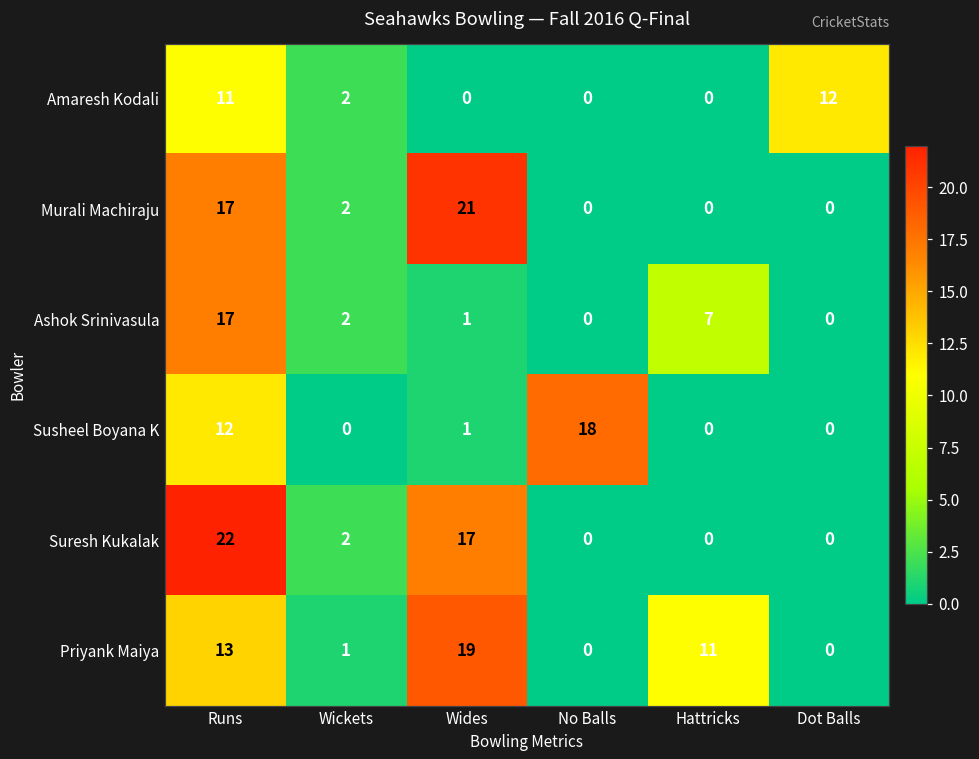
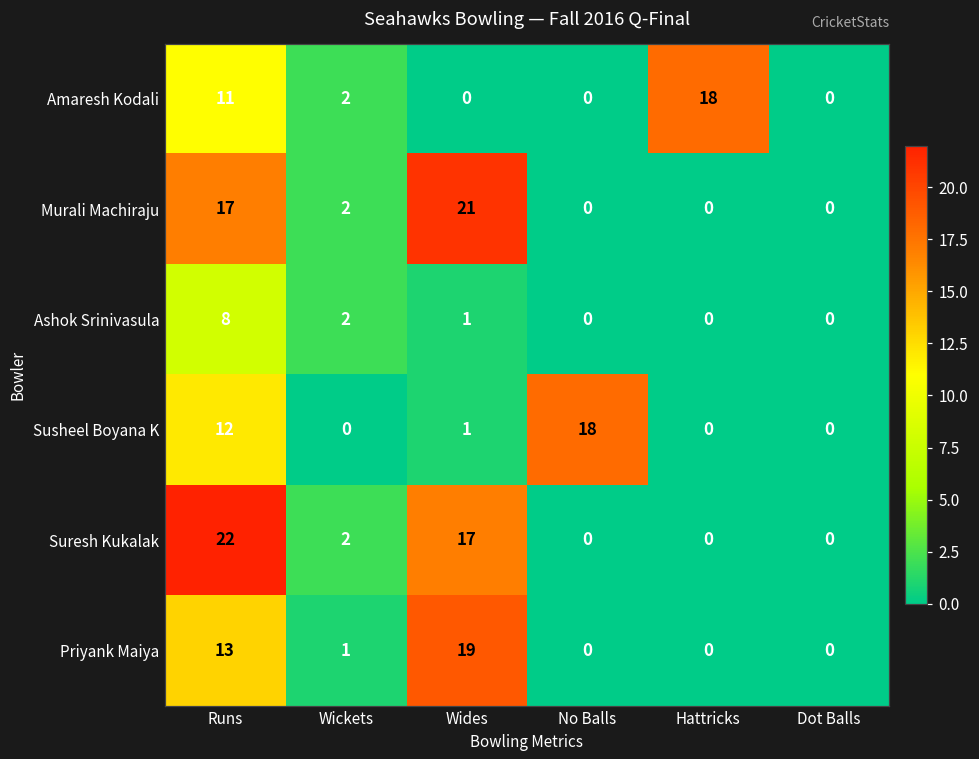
  {
    "Amaresh Kodali": {
      "Runs": 11,
      "Wickets": 2,
      "Wides": 0,
      "No Balls": 0,
-     "Hattricks": 0,
-     "Dot Balls": 12
+     "Hattricks": 18,
+     "Dot Balls": 0
    },
    "Murali Machiraju": {
      "Runs": 17,
      "Wickets": 2,
      "Wides": 21,
      "No Balls": 0,
      "Hattricks": 0,
      "Dot Balls": 0
    },
    "Ashok Srinivasula": {
-     "Runs": 17,
+     "Runs": 8,
      "Wickets": 2,
      "Wides": 1,
      "No Balls": 0,
-     "Hattricks": 7,
+     "Hattricks": 0,
      "Dot Balls": 0
    },
    "Susheel Boyana K": {
      "Runs": 12,
      "Wickets": 0,
      "Wides": 1,
      "No Balls": 18,
      "Hattricks": 0,
      "Dot Balls": 0
    },
    "Suresh Kukalak": {
      "Runs": 22,
      "Wickets": 2,
      "Wides": 17,
      "No Balls": 0,
      "Hattricks": 0,
      "Dot Balls": 0
    },
    "Priyank Maiya": {
      "Runs": 13,
      "Wickets": 1,
      "Wides": 19,
      "No Balls": 0,
-     "Hattricks": 11,
+     "Hattricks": 0,
      "Dot Balls": 0
    }
  }
